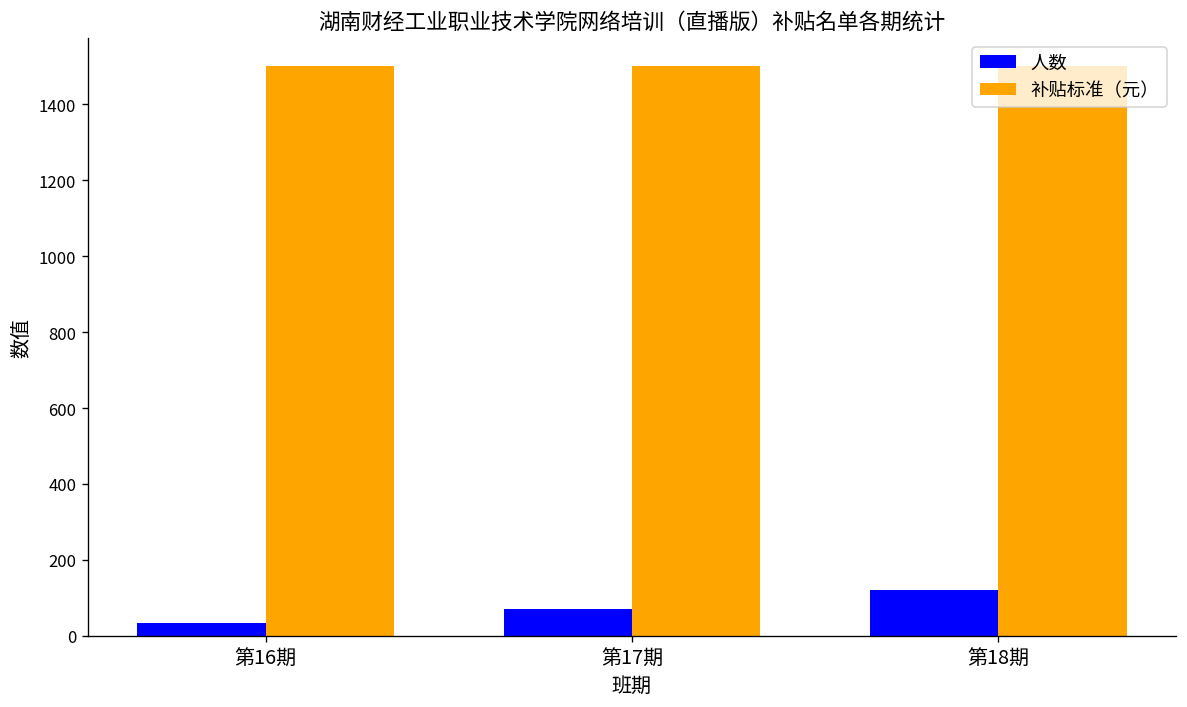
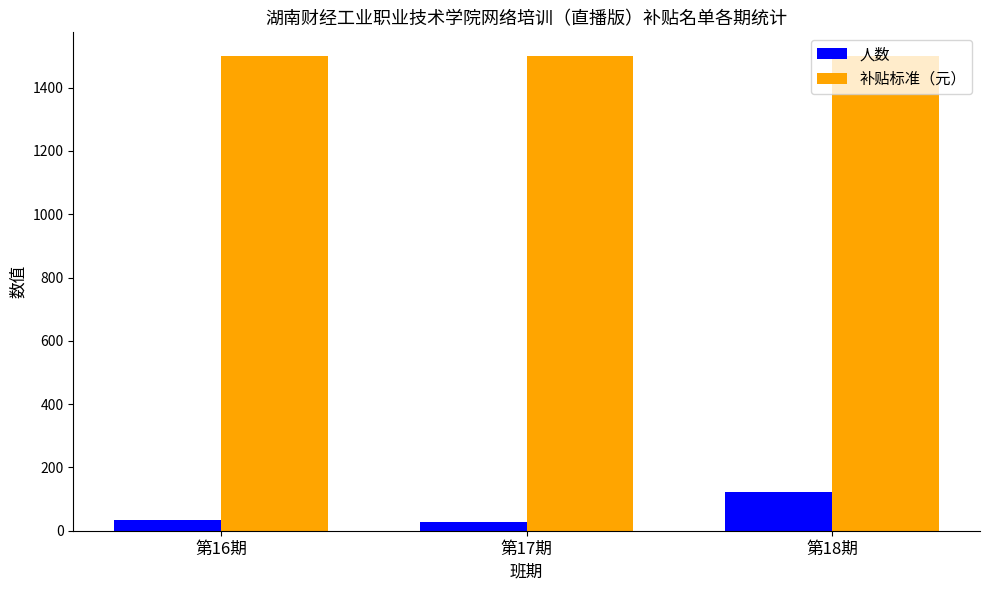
  {
    "人数": {
      "第16期": 40,
-     "第17期": 70,
+     "第17期": 30,
      "第18期": 120
    },
    "补贴标准（元）": {
      "第16期": 1500,
      "第17期": 1500
    }
  }
